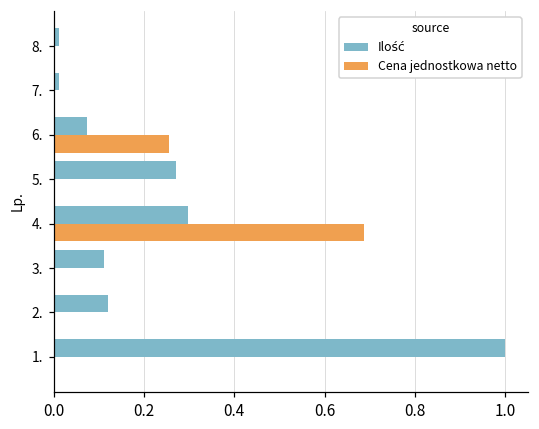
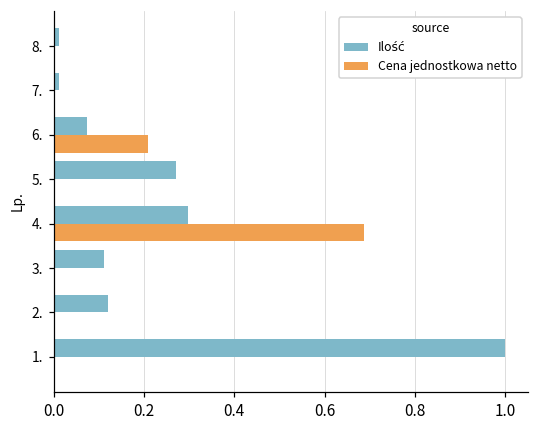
  {
    "Ilość": {
      "8.": 0.01,
      "7.": 0.01,
      "6.": 0.08,
      "5.": 0.27,
      "4.": 0.30,
      "3.": 0.11,
      "2.": 0.12,
      "1.": 1.00
    },
    "Cena jednostkowa netto": {
      "8.": 0.00,
      "7.": 0.00,
-     "6.": 0.26,
+     "6.": 0.21,
      "5.": 0.00,
      "4.": 0.69,
      "3.": 0.00,
      "2.": 0.00,
      "1.": 0.00
    }
  }
